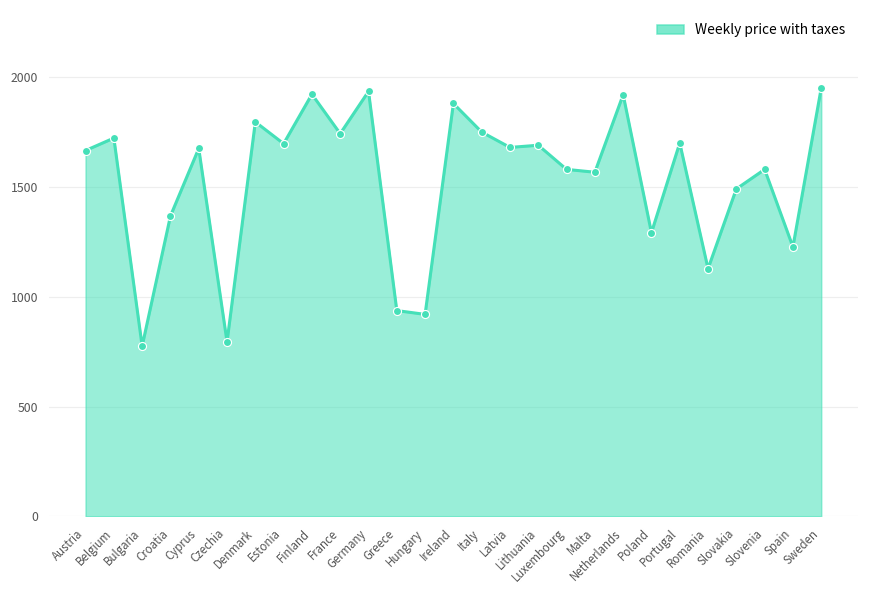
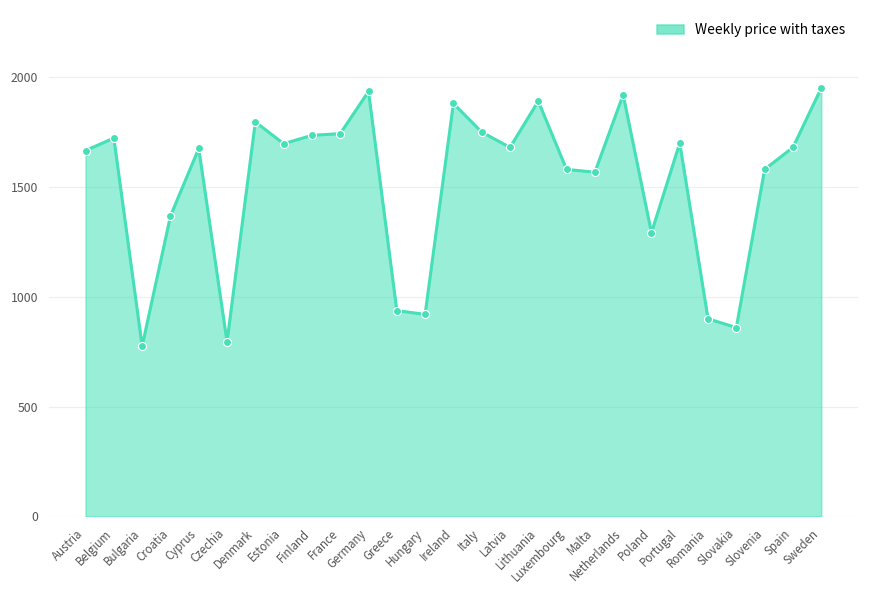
  {
    "Austria": 1670,
    "Belgium": 1720,
    "Bulgaria": 780,
    "Croatia": 1370,
    "Cyprus": 1680,
    "Czechia": 800,
    "Denmark": 1800,
    "Estonia": 1700,
-   "Finland": 1920,
+   "Finland": 1730,
    "France": 1740,
    "Germany": 1940,
    "Greece": 940,
    "Hungary": 920,
    "Ireland": 1880,
    "Italy": 1750,
    "Latvia": 1680,
-   "Lithuania": 1690,
+   "Lithuania": 1890,
    "Luxembourg": 1580,
    "Malta": 1570,
    "Netherlands": 1920,
    "Poland": 1290,
    "Portugal": 1700,
-   "Romania": 1130,
-   "Slovakia": 1490,
+   "Romania": 900,
+   "Slovakia": 860,
    "Slovenia": 1580,
-   "Spain": 1230,
+   "Spain": 1680,
    "Sweden": 1950
  }
